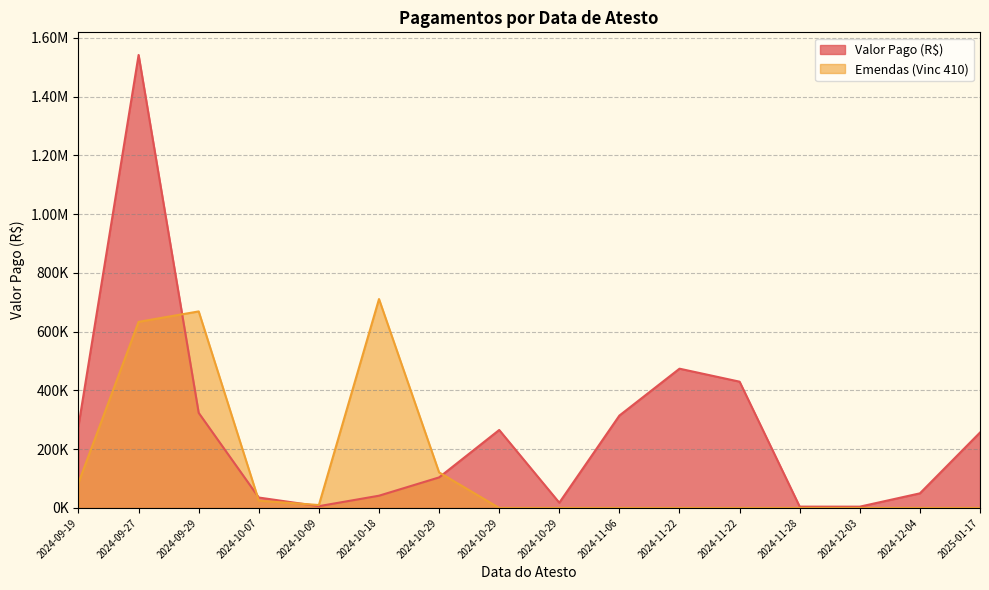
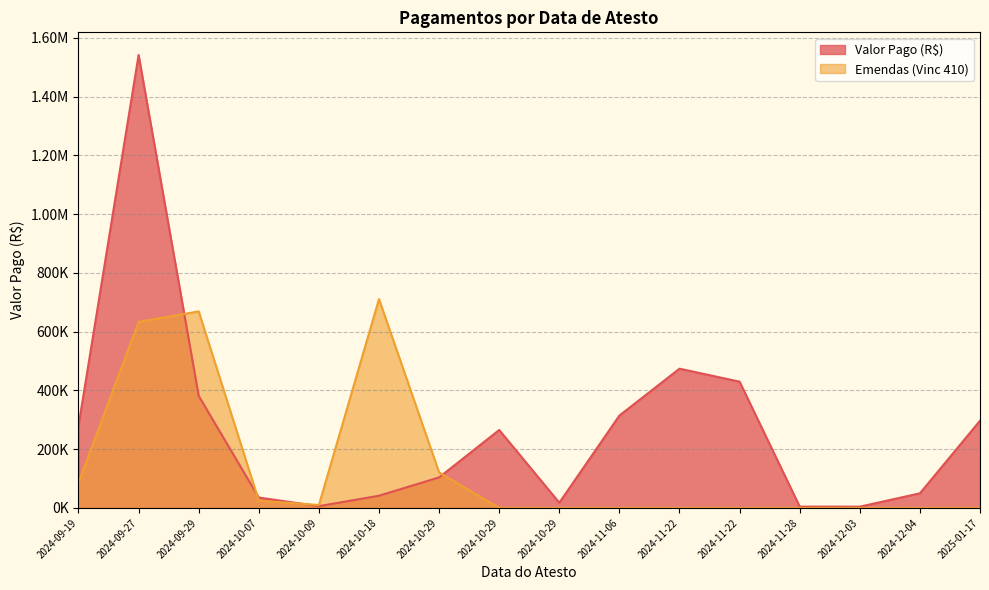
  {
    "Valor Pago (R$)": {
      "2024-09-19": 280000,
      "2024-09-27": 1540000,
-     "2024-09-29": 320000,
+     "2024-09-29": 380000,
      "2024-10-07": 40000,
      "2024-10-18": 40000,
      "2024-11-06": 310000,
      "2024-12-04": 50000,
-     "2025-01-17": 260000
+     "2025-01-17": 300000
    },
    "Emendas (Vinc 410)": {
      "2024-09-19": 90000,
      "2024-09-27": 630000,
      "2024-09-29": 670000,
      "2024-10-07": 20000,
      "2024-10-18": 710000,
      "2024-11-06": 0,
      "2024-12-04": 0,
      "2025-01-17": 0
    }
  }
